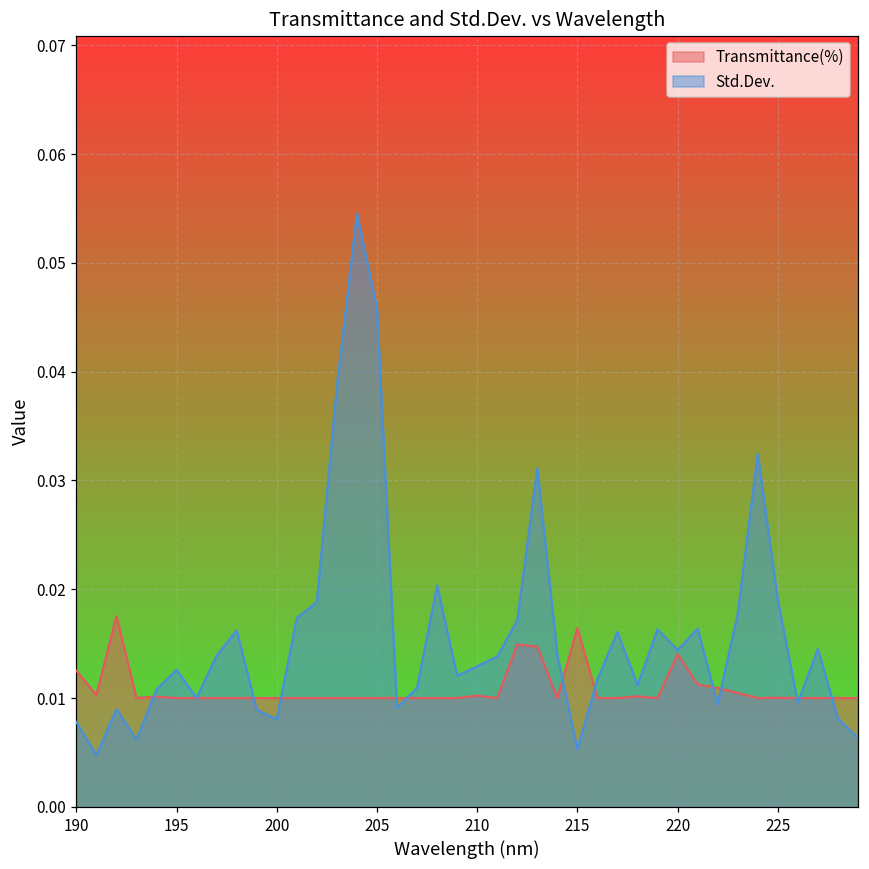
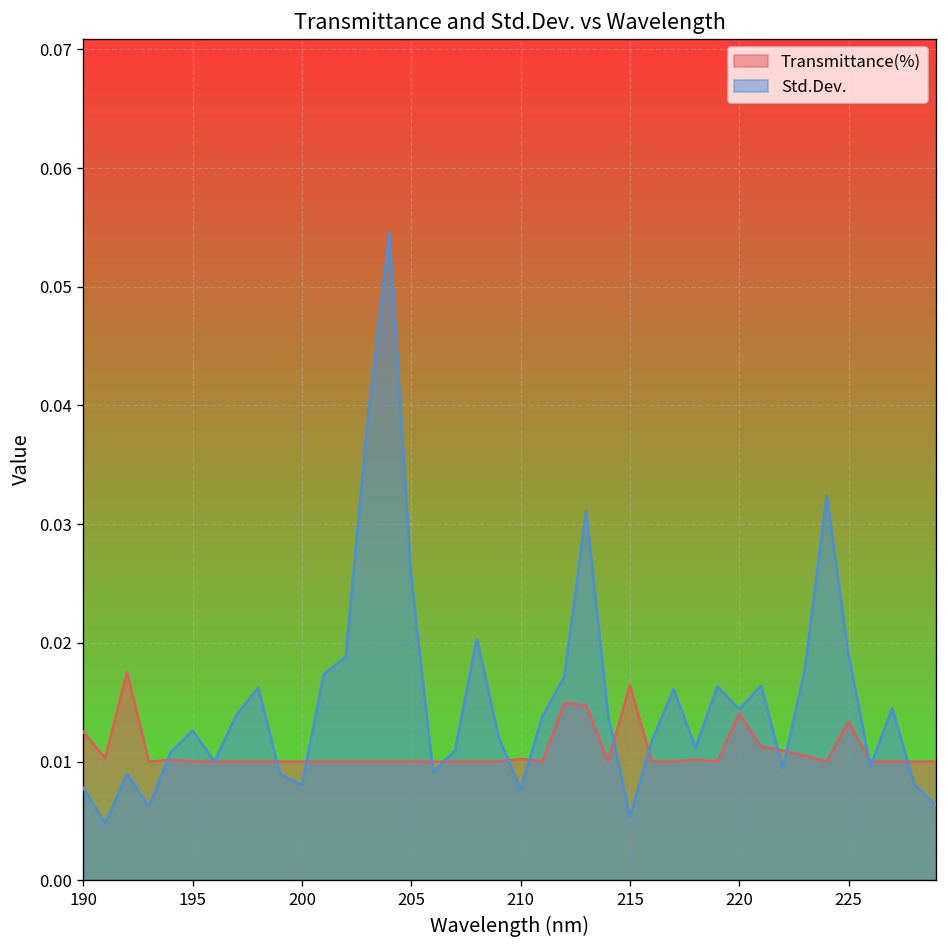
  {
    "Transmittance(%)": {
      "190": 0.013,
      "195": 0.010,
      "200": 0.010,
      "205": 0.010,
      "210": 0.010,
      "215": 0.016,
      "220": 0.014,
-     "225": 0.010
+     "225": 0.013
    },
    "Std.Dev.": {
      "190": 0.008,
      "195": 0.013,
      "200": 0.008,
-     "205": 0.046,
-     "210": 0.013,
+     "205": 0.025,
+     "210": 0.008,
      "215": 0.005,
      "220": 0.014,
      "225": 0.019
    }
  }
